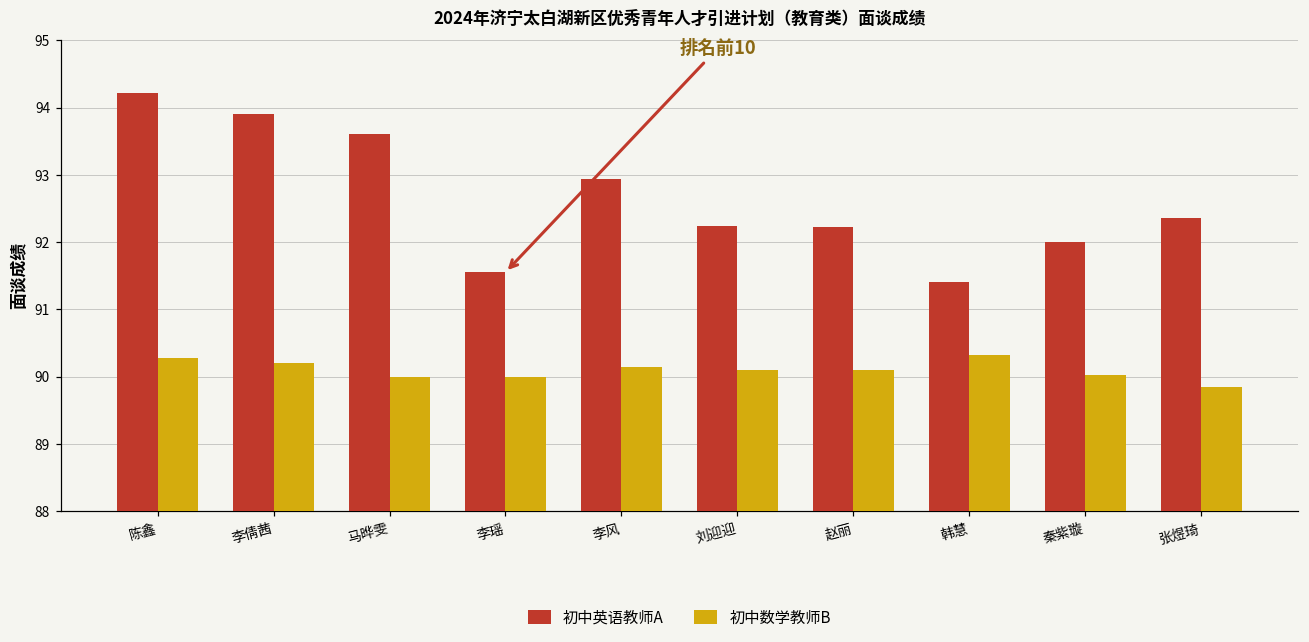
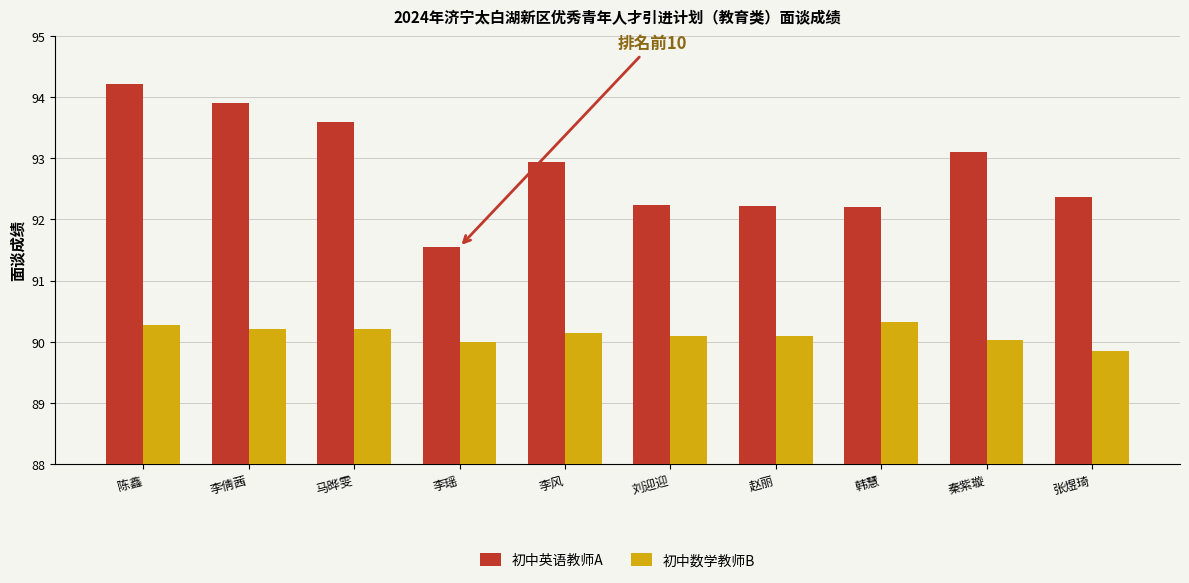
  {
    "初中英语教师A": {
      "陈鑫": 94.2,
      "李倩茜": 93.9,
      "马晔雯": 93.6,
      "李瑶": 91.6,
      "李风": 92.9,
      "刘迎迎": 92.2,
      "赵丽": 92.2,
-     "韩慧": 91.4,
-     "秦紫璇": 92.0,
+     "韩慧": 92.2,
+     "秦紫璇": 93.1,
      "张煜琦": 92.4
    },
    "初中数学教师B": {
      "陈鑫": 90.3,
      "李倩茜": 90.2,
-     "马晔雯": 90.0,
+     "马晔雯": 90.2,
      "李瑶": 90.0,
      "李风": 90.1,
      "刘迎迎": 90.1,
      "赵丽": 90.1,
      "韩慧": 90.3,
      "秦紫璇": 90.0,
      "张煜琦": 89.8
    }
  }
